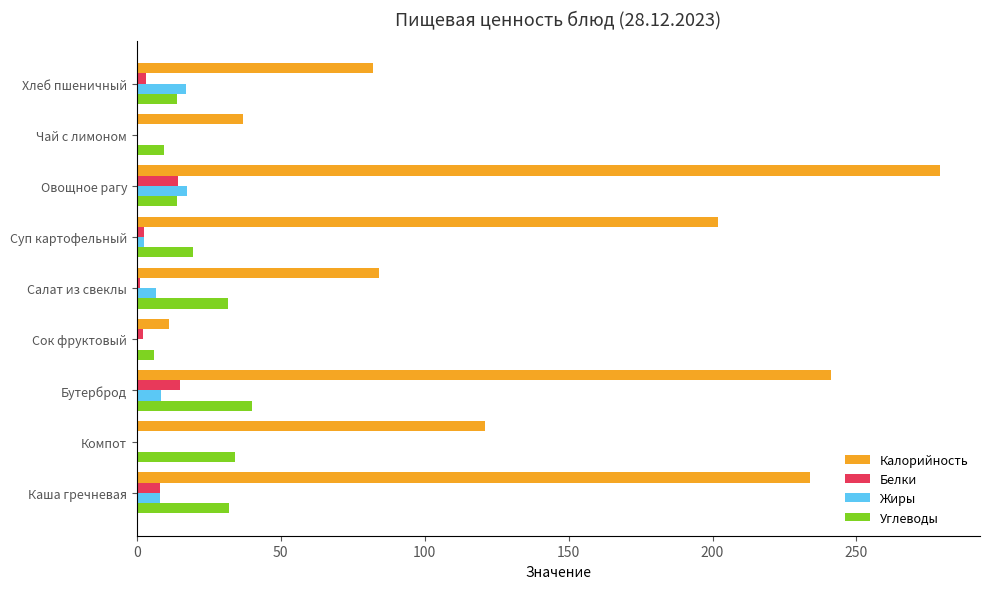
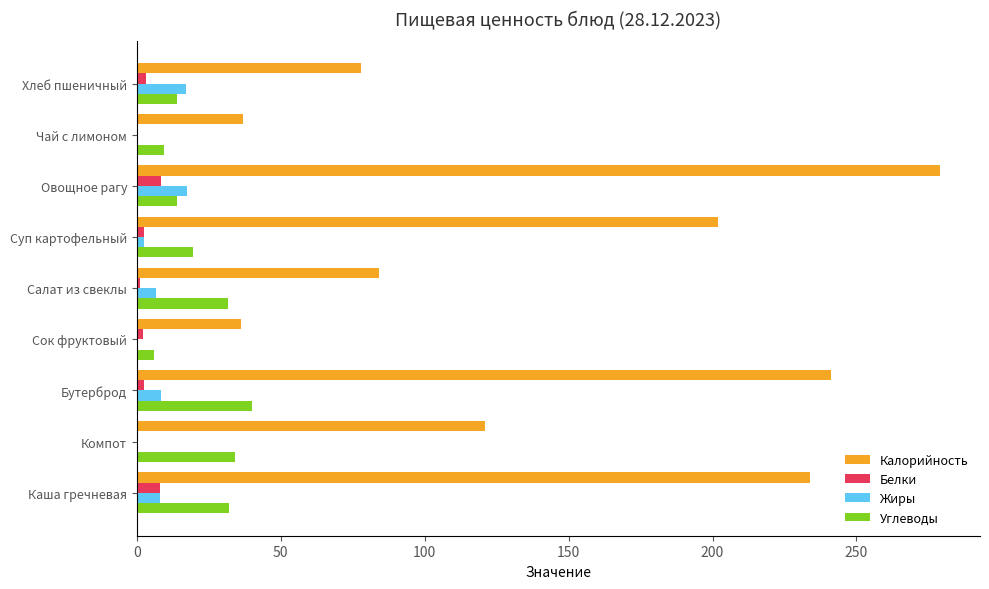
  {
    "Калорийность": {
-     "Хлеб пшеничный": 82,
+     "Хлеб пшеничный": 78,
      "Чай с лимоном": 37,
      "Овощное рагу": 279,
      "Суп картофельный": 202,
      "Салат из свеклы": 84,
-     "Сок фруктовый": 11,
+     "Сок фруктовый": 36,
      "Бутерброд": 241,
      "Компот": 121,
      "Каша гречневая": 234
    },
    "Белки": {
      "Хлеб пшеничный": 3,
-     "Овощное рагу": 14,
+     "Овощное рагу": 8,
      "Суп картофельный": 3,
      "Салат из свеклы": 1,
      "Сок фруктовый": 2,
-     "Бутерброд": 15,
+     "Бутерброд": 3,
      "Каша гречневая": 8
    },
    "Жиры": {
      "Хлеб пшеничный": 17,
      "Чай с лимоном": 0,
      "Овощное рагу": 17,
      "Суп картофельный": 3,
      "Салат из свеклы": 7,
      "Бутерброд": 8,
      "Каша гречневая": 8
    },
    "Углеводы": {
      "Хлеб пшеничный": 14,
      "Чай с лимоном": 9,
      "Овощное рагу": 14,
      "Суп картофельный": 19,
      "Салат из свеклы": 32,
      "Сок фруктовый": 6,
      "Бутерброд": 40,
      "Компот": 34,
      "Каша гречневая": 32
    }
  }
